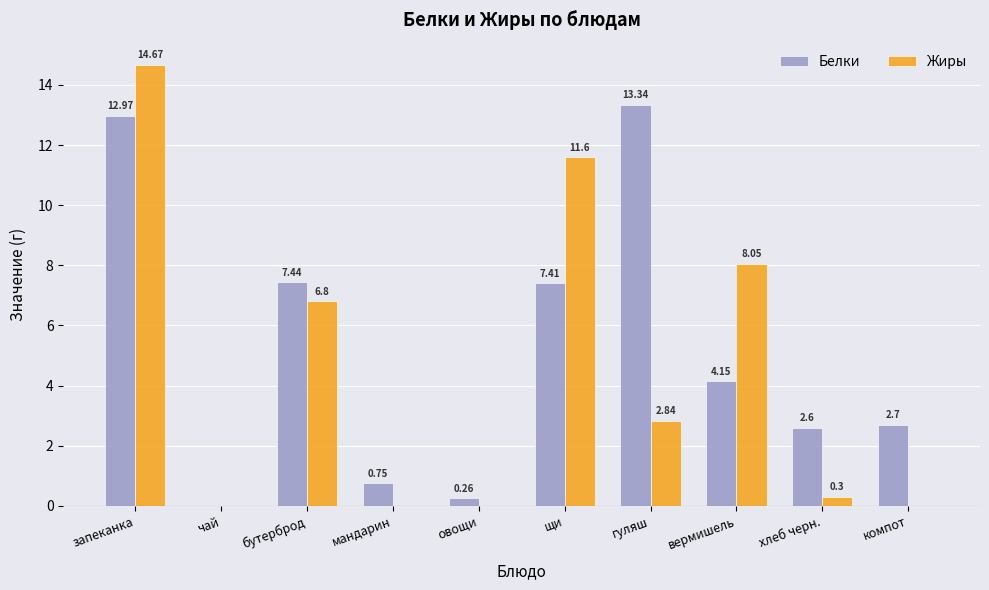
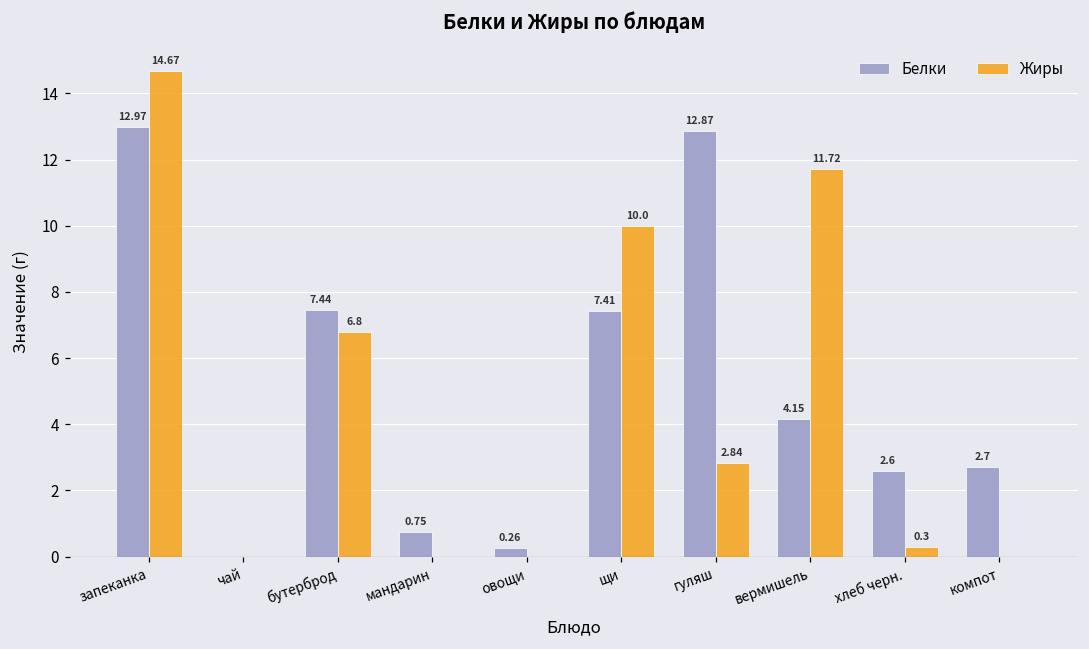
  {
    "Белки": {
      "запеканка": 12.97,
      "бутерброд": 7.44,
      "мандарин": 0.75,
      "овощи": 0.26,
      "щи": 7.41,
-     "гуляш": 13.34,
+     "гуляш": 12.87,
      "вермишель": 4.15,
      "хлеб черн.": 2.6,
      "компот": 2.7
    },
    "Жиры": {
      "запеканка": 14.67,
      "бутерброд": 6.8,
-     "щи": 11.6,
+     "щи": 10.0,
      "гуляш": 2.84,
-     "вермишель": 8.05,
+     "вермишель": 11.72,
      "хлеб черн.": 0.3
    }
  }
